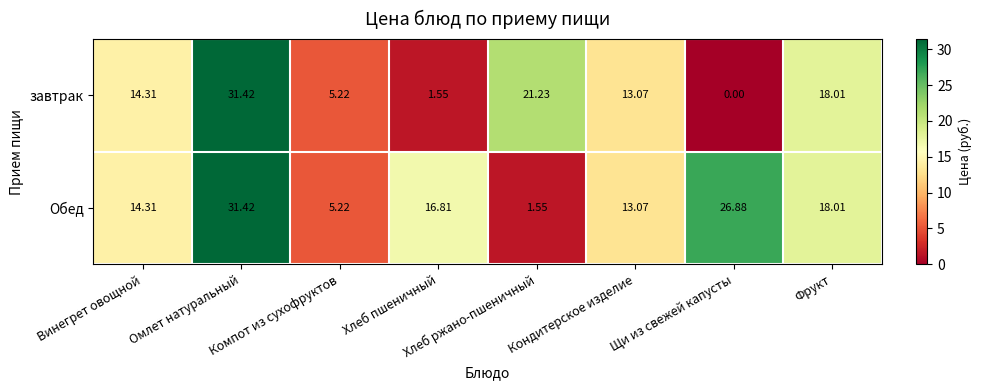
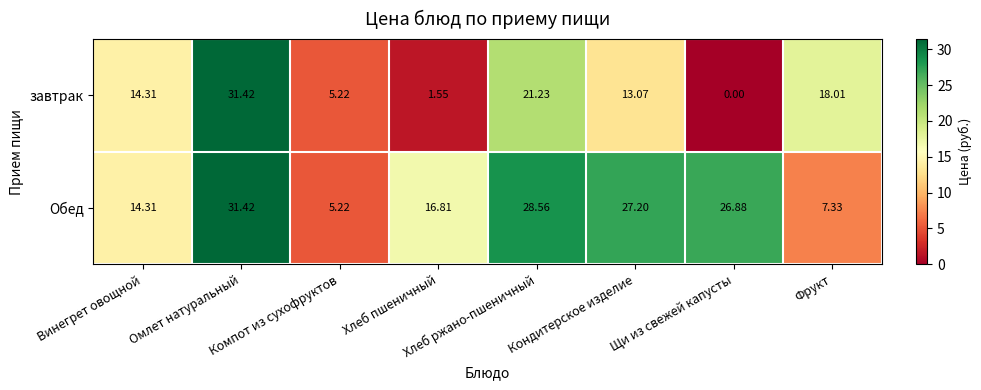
  {
    "завтрак": {
      "Винегрет овощной": 14.31,
      "Омлет натуральный": 31.42,
      "Компот из сухофруктов": 5.22,
      "Хлеб пшеничный": 1.55,
      "Хлеб ржано-пшеничный": 21.23,
      "Кондитерское изделие": 13.07,
      "Щи из свежей капусты": 0.00,
      "Фрукт": 18.01
    },
    "Обед": {
      "Винегрет овощной": 14.31,
      "Омлет натуральный": 31.42,
      "Компот из сухофруктов": 5.22,
      "Хлеб пшеничный": 16.81,
-     "Хлеб ржано-пшеничный": 1.55,
-     "Кондитерское изделие": 13.07,
+     "Хлеб ржано-пшеничный": 28.56,
+     "Кондитерское изделие": 27.20,
      "Щи из свежей капусты": 26.88,
-     "Фрукт": 18.01
+     "Фрукт": 7.33
    }
  }
